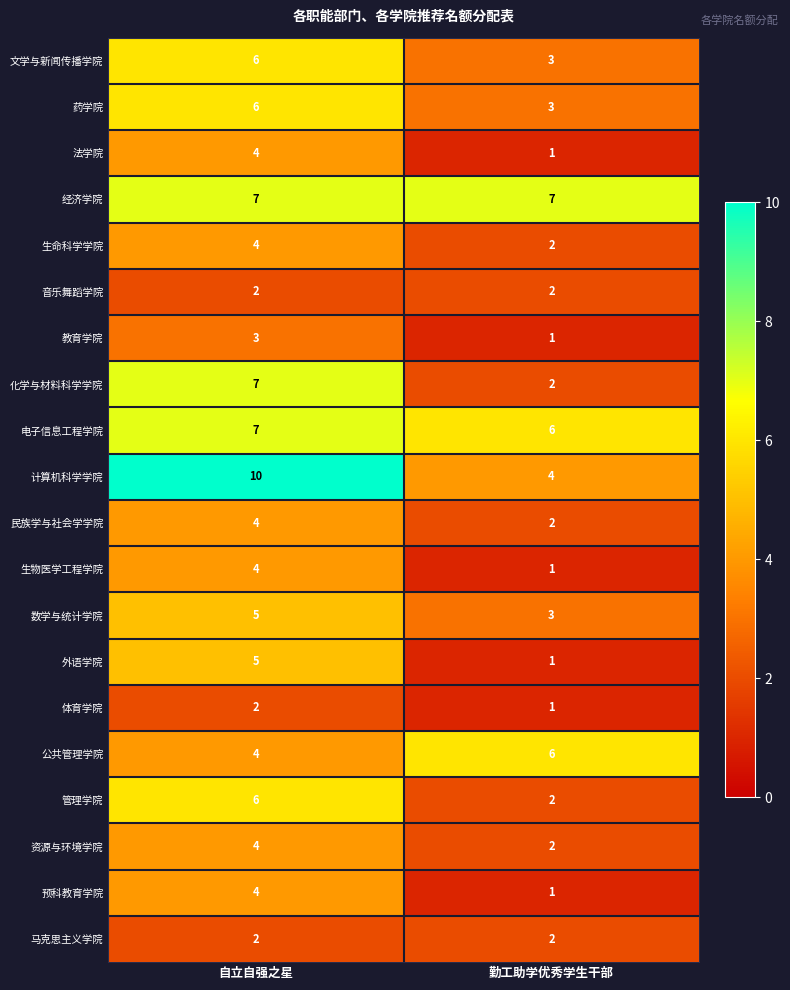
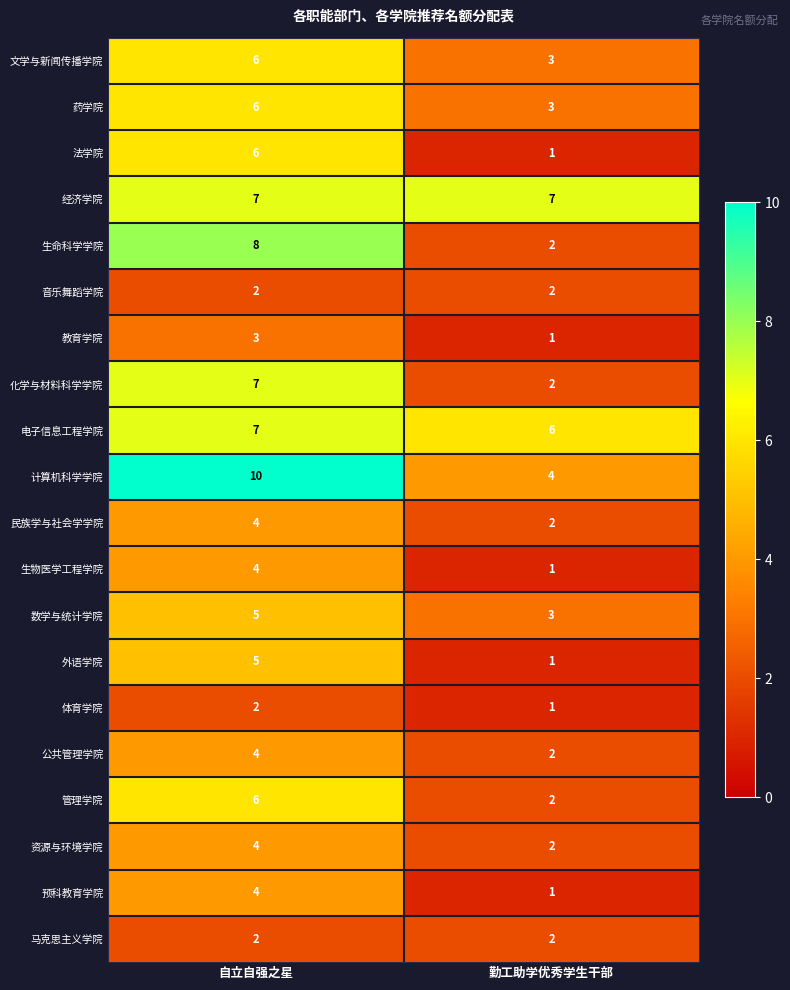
  {
    "文学与新闻传播学院": {
      "自立自强之星": 6,
      "勤工助学优秀学生干部": 3
    },
    "药学院": {
      "自立自强之星": 6,
      "勤工助学优秀学生干部": 3
    },
    "法学院": {
-     "自立自强之星": 4,
+     "自立自强之星": 6,
      "勤工助学优秀学生干部": 1
    },
    "经济学院": {
      "自立自强之星": 7,
      "勤工助学优秀学生干部": 7
    },
    "生命科学学院": {
-     "自立自强之星": 4,
+     "自立自强之星": 8,
      "勤工助学优秀学生干部": 2
    },
    "音乐舞蹈学院": {
      "自立自强之星": 2,
      "勤工助学优秀学生干部": 2
    },
    "教育学院": {
      "自立自强之星": 3,
      "勤工助学优秀学生干部": 1
    },
    "化学与材料科学学院": {
      "自立自强之星": 7,
      "勤工助学优秀学生干部": 2
    },
    "电子信息工程学院": {
      "自立自强之星": 7,
      "勤工助学优秀学生干部": 6
    },
    "计算机科学学院": {
      "自立自强之星": 10,
      "勤工助学优秀学生干部": 4
    },
    "民族学与社会学学院": {
      "自立自强之星": 4,
      "勤工助学优秀学生干部": 2
    },
    "生物医学工程学院": {
      "自立自强之星": 4,
      "勤工助学优秀学生干部": 1
    },
    "数学与统计学院": {
      "自立自强之星": 5,
      "勤工助学优秀学生干部": 3
    },
    "外语学院": {
      "自立自强之星": 5,
      "勤工助学优秀学生干部": 1
    },
    "体育学院": {
      "自立自强之星": 2,
      "勤工助学优秀学生干部": 1
    },
    "公共管理学院": {
      "自立自强之星": 4,
-     "勤工助学优秀学生干部": 6
+     "勤工助学优秀学生干部": 2
    },
    "管理学院": {
      "自立自强之星": 6,
      "勤工助学优秀学生干部": 2
    },
    "资源与环境学院": {
      "自立自强之星": 4,
      "勤工助学优秀学生干部": 2
    },
    "预科教育学院": {
      "自立自强之星": 4,
      "勤工助学优秀学生干部": 1
    },
    "马克思主义学院": {
      "自立自强之星": 2,
      "勤工助学优秀学生干部": 2
    }
  }
